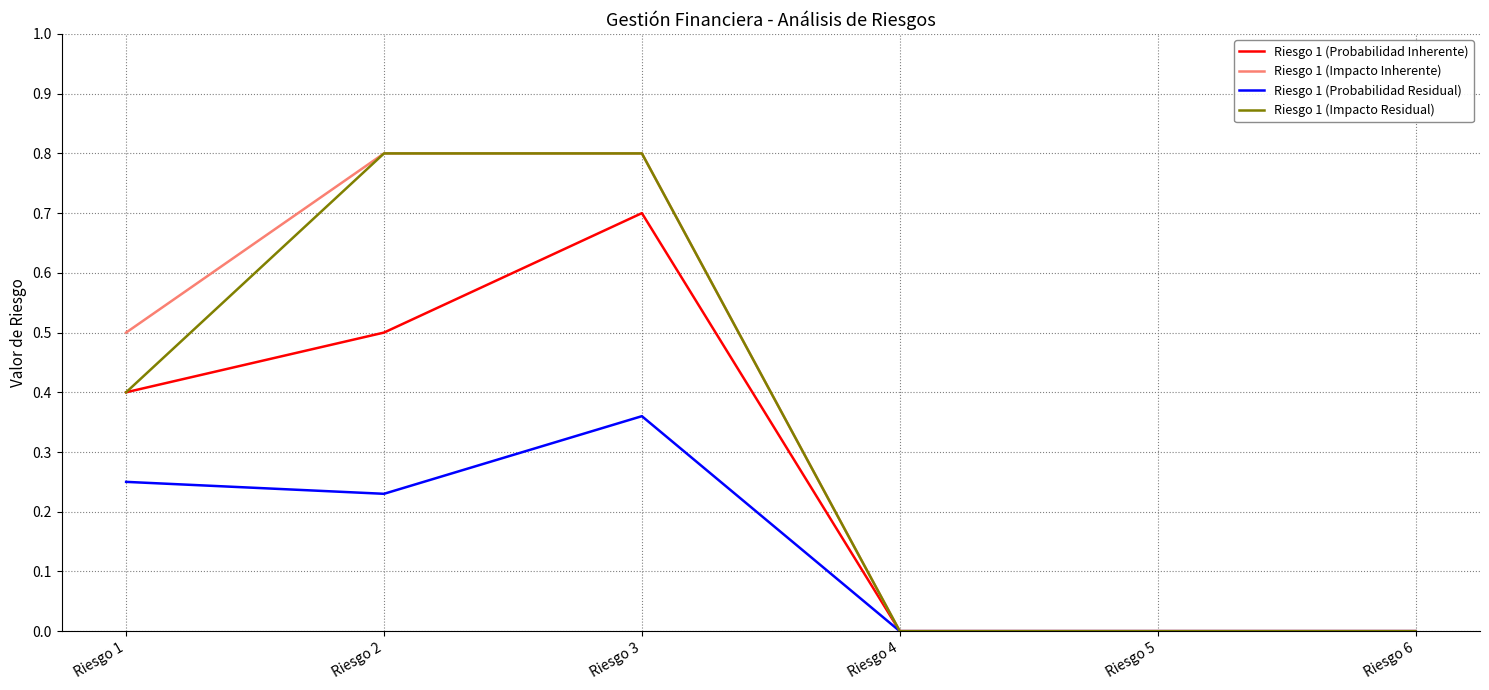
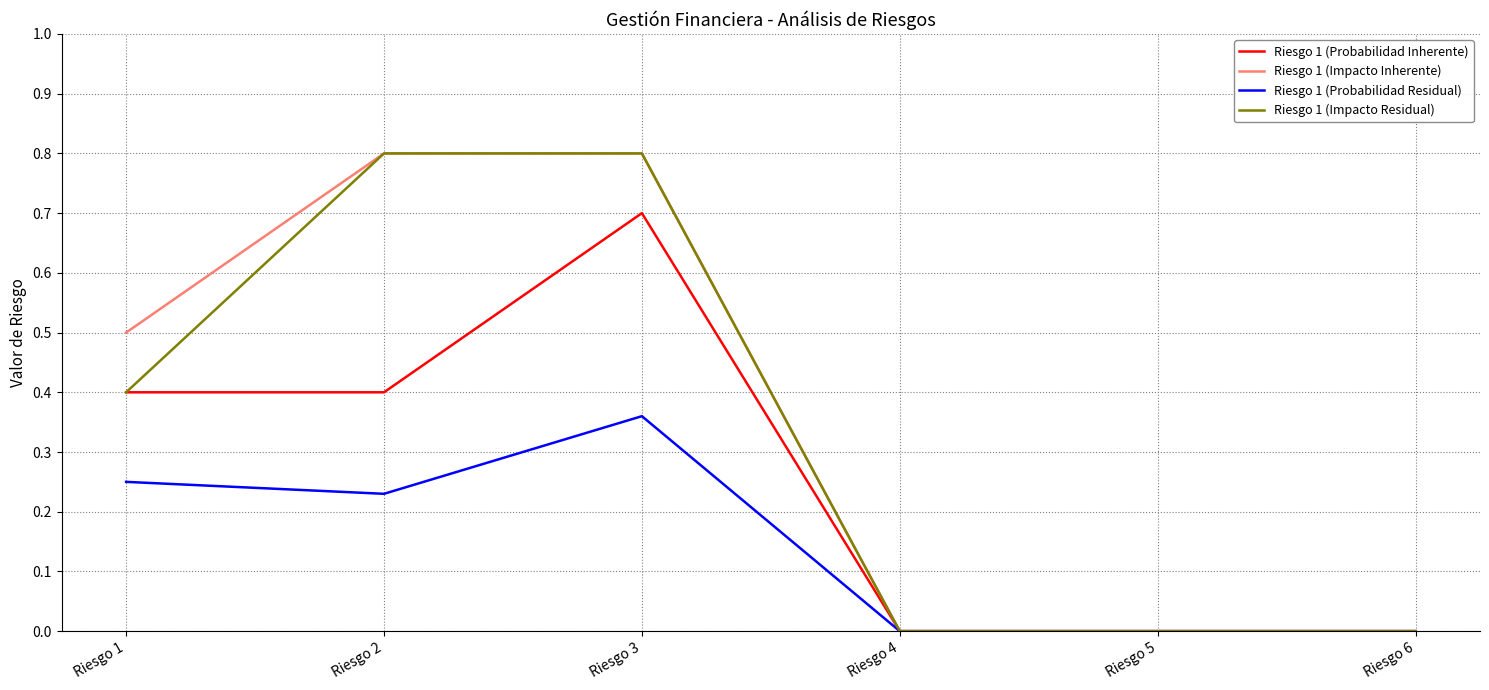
  {
    "Riesgo 1 (Probabilidad Inherente)": {
-     "Riesgo 2": 0.5,
+     "Riesgo 2": 0.4,
      "Riesgo 3": 0.7
    },
    "Riesgo 1 (Impacto Inherente)": {
      "Riesgo 1": 0.5
    },
    "Riesgo 1 (Probabilidad Residual)": {
      "Riesgo 1": 0.25,
      "Riesgo 2": 0.23,
      "Riesgo 3": 0.36
    }
  }
